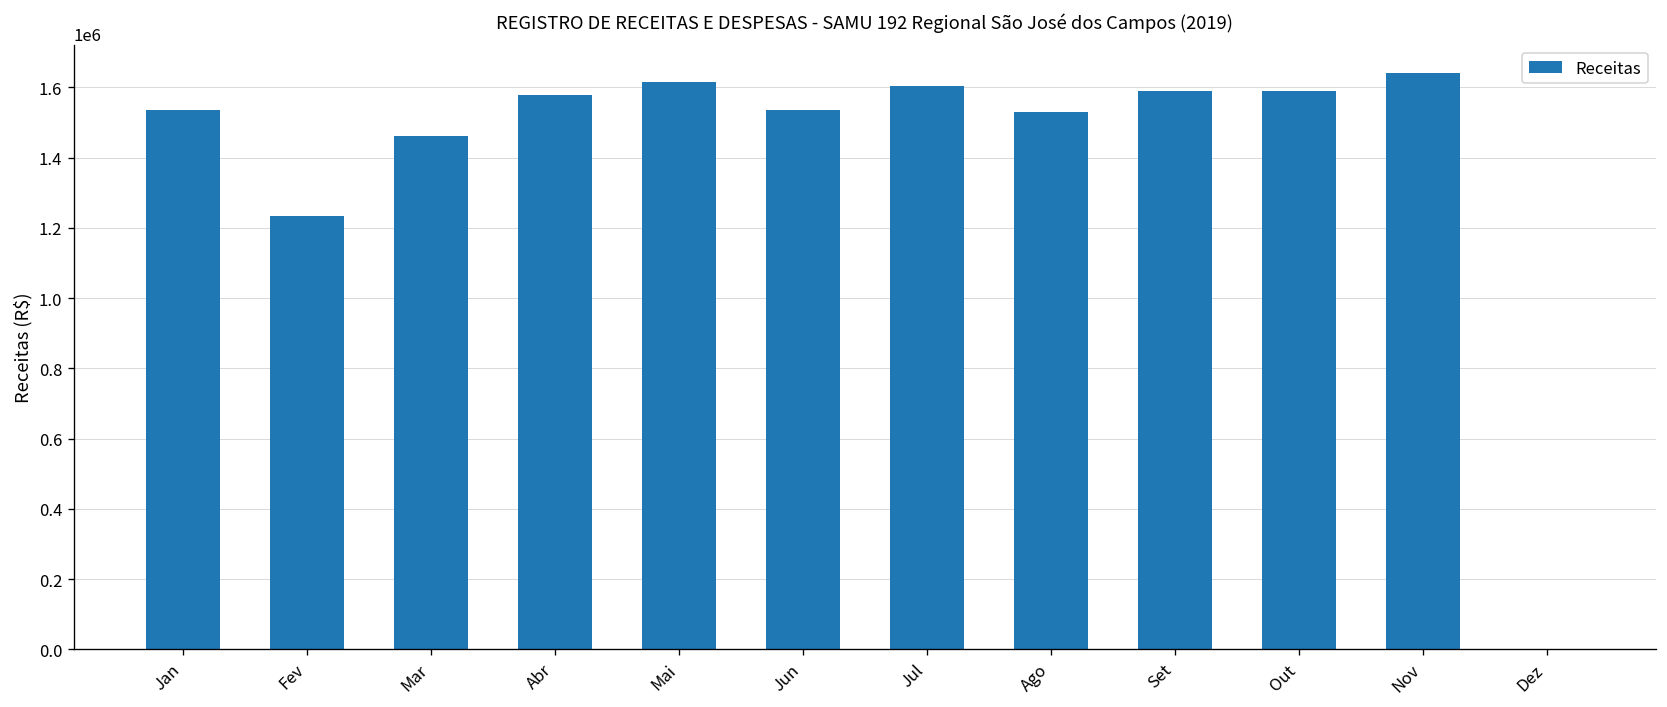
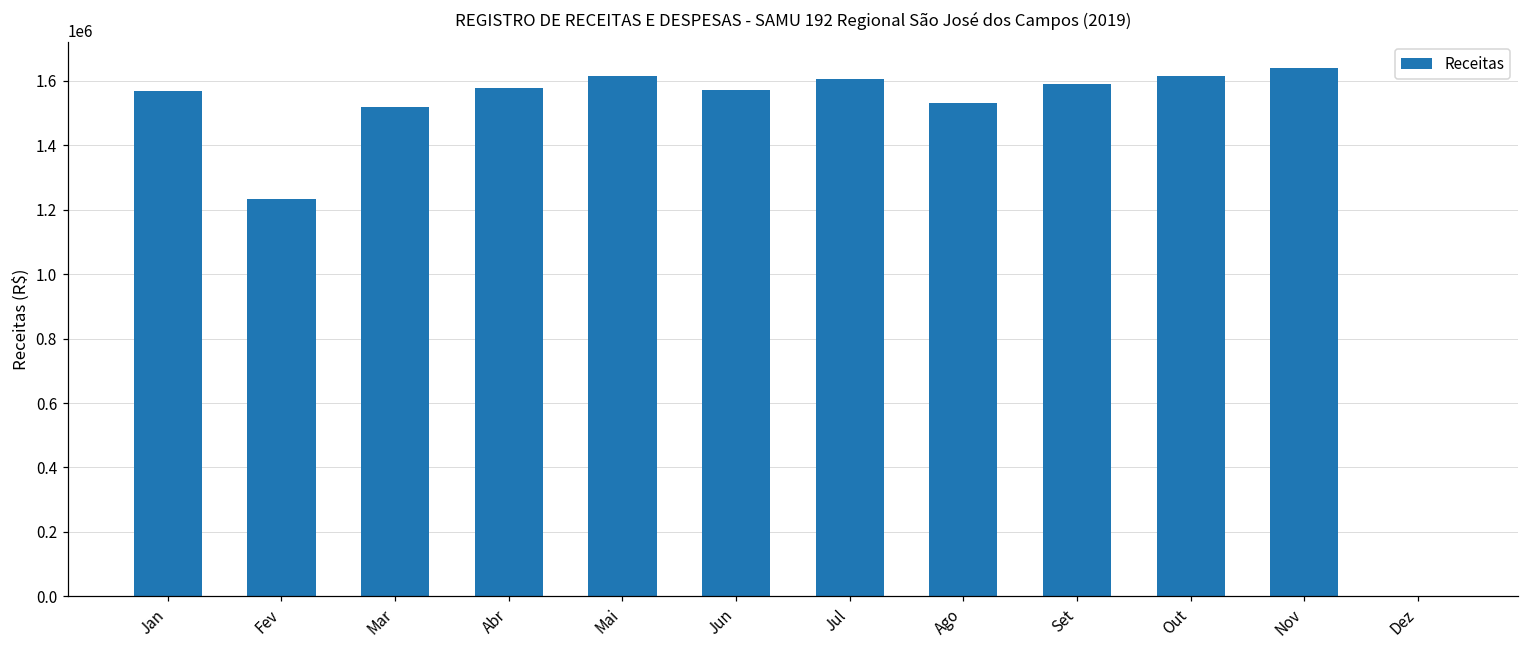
  {
-   "Jan": 1530000,
+   "Jan": 1570000,
    "Fev": 1230000,
-   "Mar": 1460000,
+   "Mar": 1520000,
    "Abr": 1580000,
    "Mai": 1620000,
-   "Jun": 1530000,
+   "Jun": 1570000,
    "Jul": 1610000,
    "Ago": 1530000,
    "Set": 1590000,
-   "Out": 1590000,
+   "Out": 1620000,
    "Nov": 1640000,
    "Dez": 0
  }
